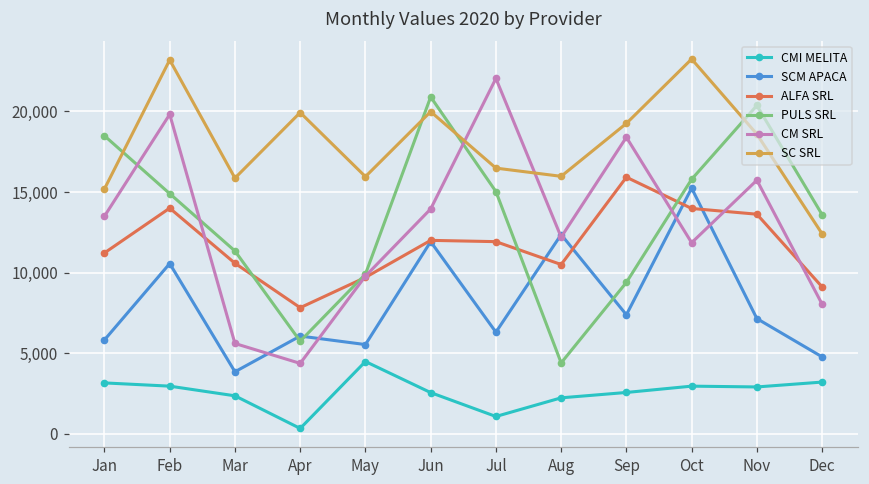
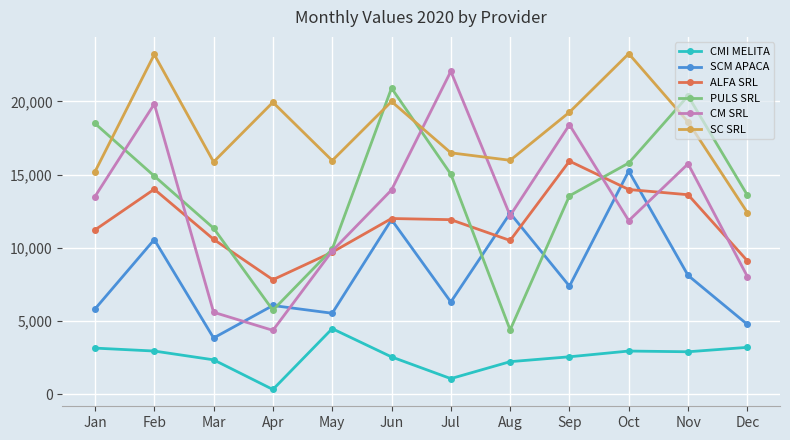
  {
    "CMI MELITA": {
      "Jan": "3,200",
      "Feb": "3,000",
      "Mar": "2,400",
      "Apr": "300",
      "May": "4,500",
      "Jun": "2,600",
      "Jul": "1,100",
      "Aug": "2,200",
      "Sep": "2,600",
      "Oct": "3,000",
      "Nov": "2,900",
      "Dec": "3,200"
    },
    "SCM APACA": {
      "Jan": "5,800",
      "Feb": "10,600",
      "Mar": "3,800",
      "Apr": "6,100",
      "May": "5,500",
      "Jul": "6,300",
      "Sep": "7,400",
      "Oct": "15,200",
-     "Nov": "7,100",
+     "Nov": "8,100",
      "Dec": "4,800"
    },
    "PULS SRL": {
      "Jan": "18,500",
      "Feb": "14,900",
      "Mar": "11,300",
      "Apr": "5,700",
      "Jun": "20,900",
      "Jul": "15,000",
      "Aug": "4,400",
-     "Sep": "9,400",
+     "Sep": "13,600",
      "Oct": "15,800",
      "Dec": "13,600"
    },
    "CM SRL": {
      "Jan": "13,500",
      "Feb": "19,800",
      "Mar": "5,600",
      "Apr": "4,400",
      "Jun": "14,000",
      "Jul": "22,100",
      "Sep": "18,400",
      "Oct": "11,900",
      "Nov": "15,700",
      "Dec": "8,000"
    }
  }
